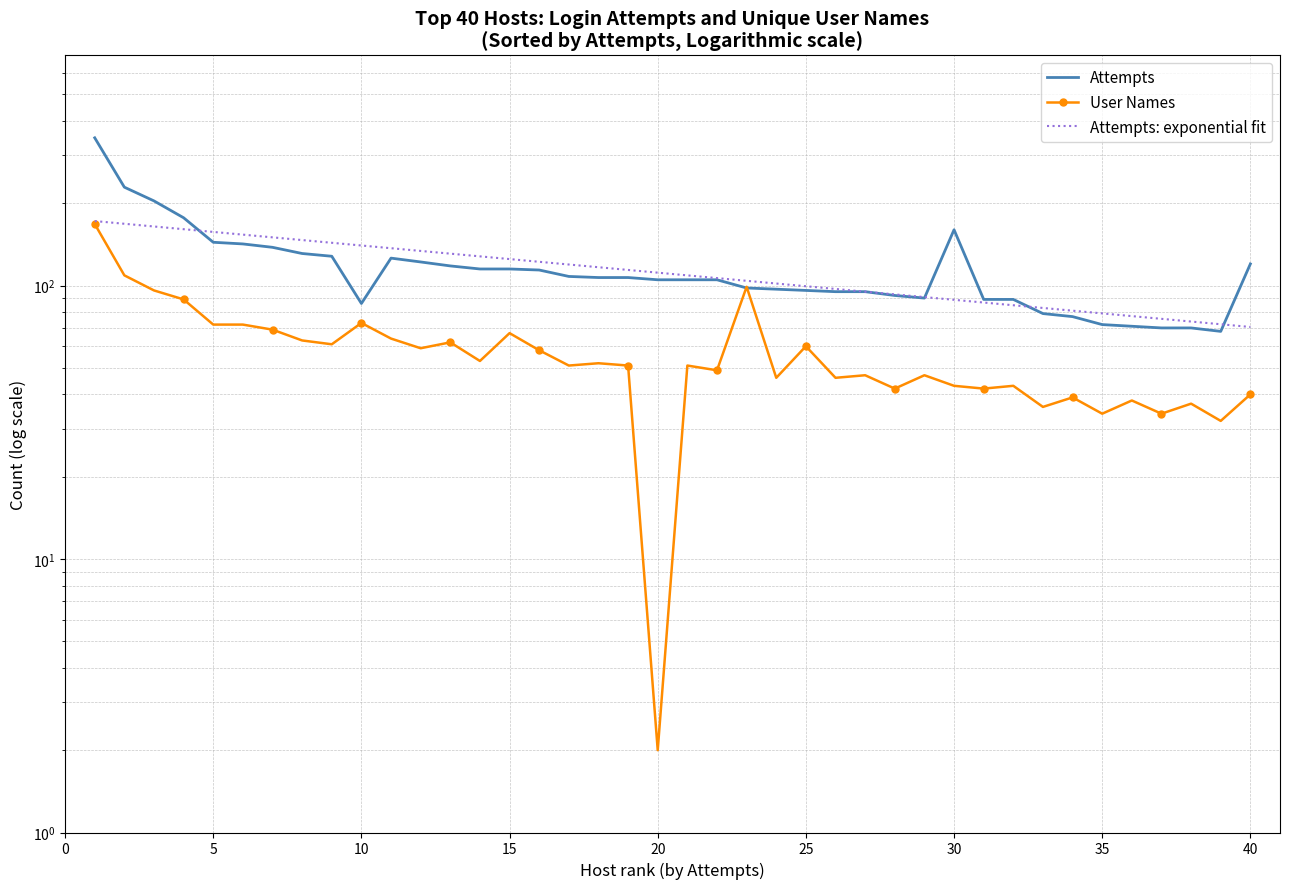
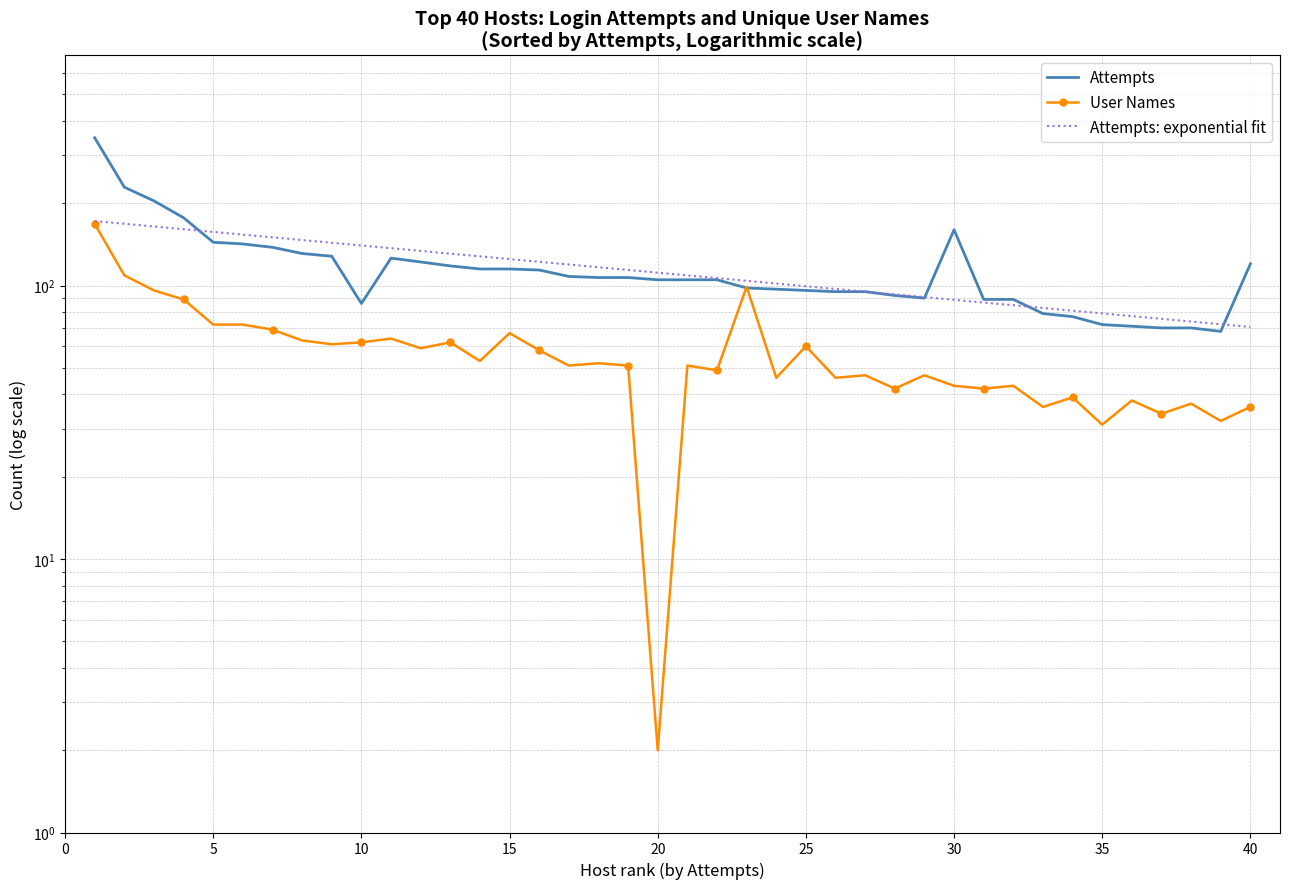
  {
    "Attempts": {
      "5": 140,
      "10": 86,
      "15": 115,
      "20": 105,
      "25": 96,
      "30": 160,
      "35": 72,
      "40": 120
    },
    "User Names": {
      "5": 72,
-     "10": 73,
+     "10": 62,
      "15": 67,
      "20": 2,
      "25": 60,
      "30": 43,
-     "35": 34,
-     "40": 40
+     "35": 31,
+     "40": 36
    },
    "Attempts: exponential fit": {
      "5": 160,
      "10": 140,
      "15": 120,
      "20": 111,
      "25": 99,
      "30": 89,
      "35": 79,
      "40": 71
    }
  }
